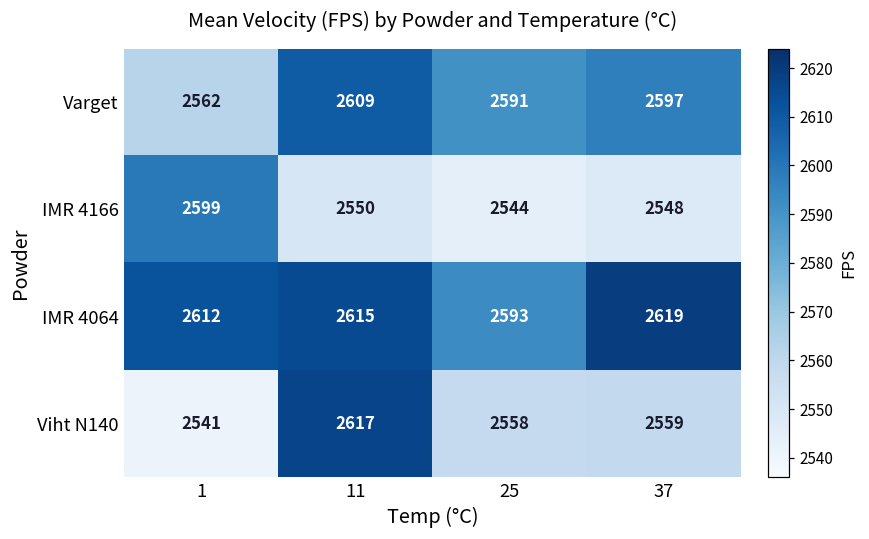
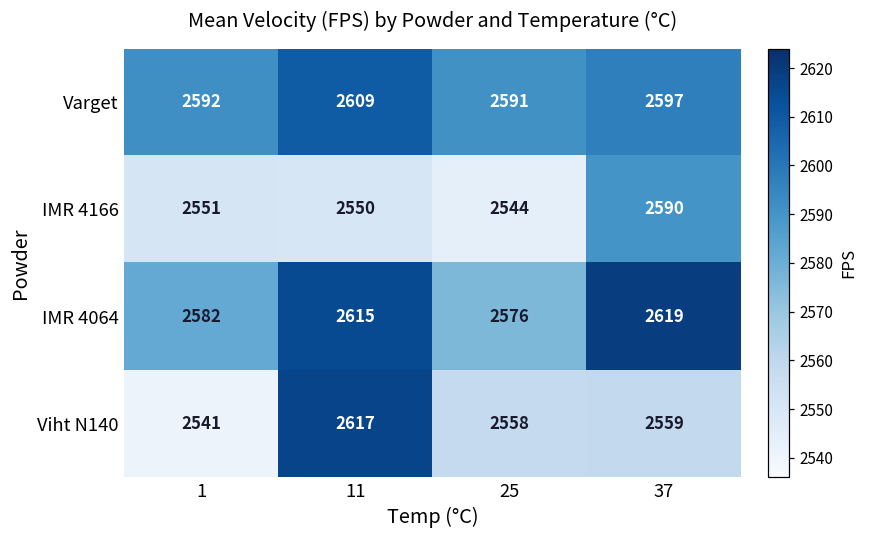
  {
    "Varget": {
-     "1": 2562,
+     "1": 2592,
      "11": 2609,
      "25": 2591,
      "37": 2597
    },
    "IMR 4166": {
-     "1": 2599,
+     "1": 2551,
      "11": 2550,
      "25": 2544,
-     "37": 2548
+     "37": 2590
    },
    "IMR 4064": {
-     "1": 2612,
+     "1": 2582,
      "11": 2615,
-     "25": 2593,
+     "25": 2576,
      "37": 2619
    },
    "Viht N140": {
      "1": 2541,
      "11": 2617,
      "25": 2558,
      "37": 2559
    }
  }
